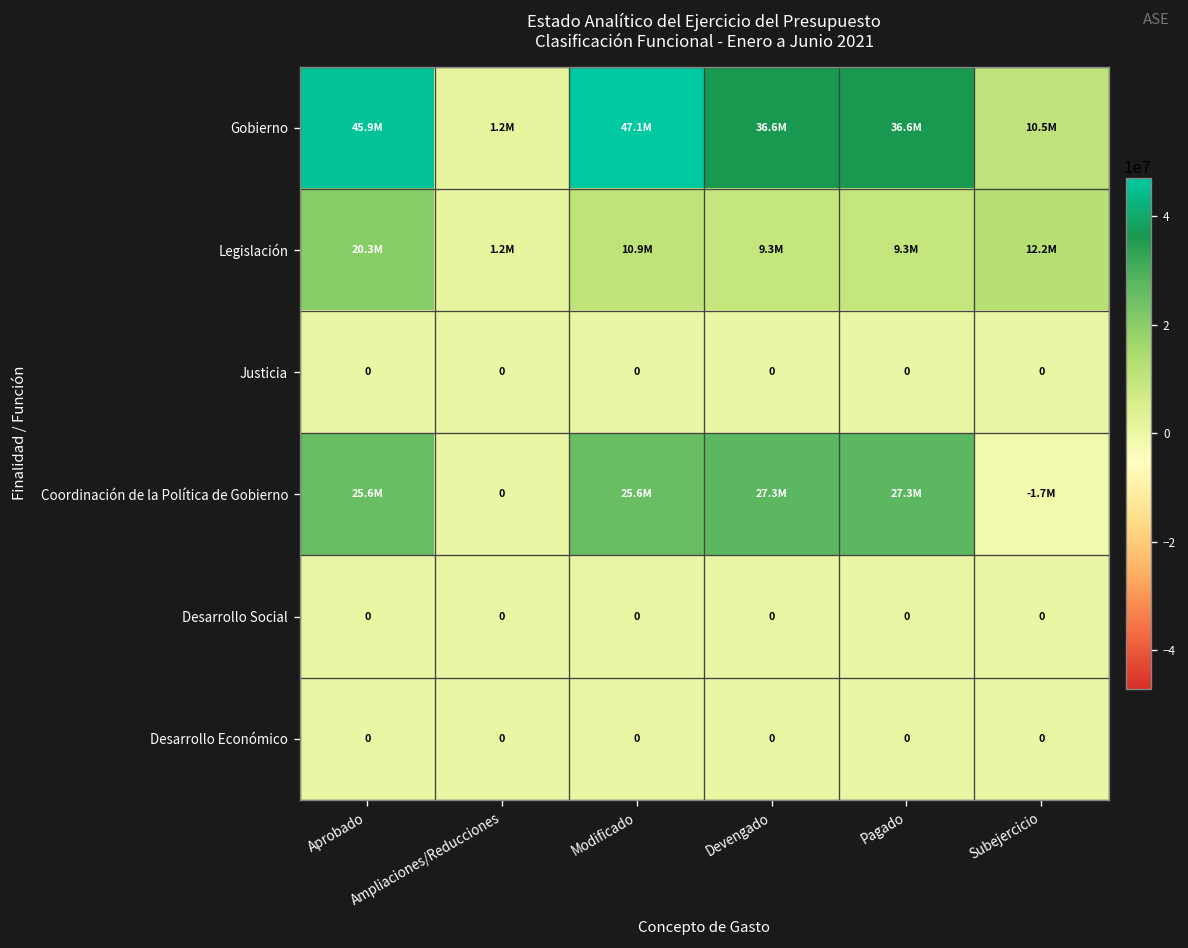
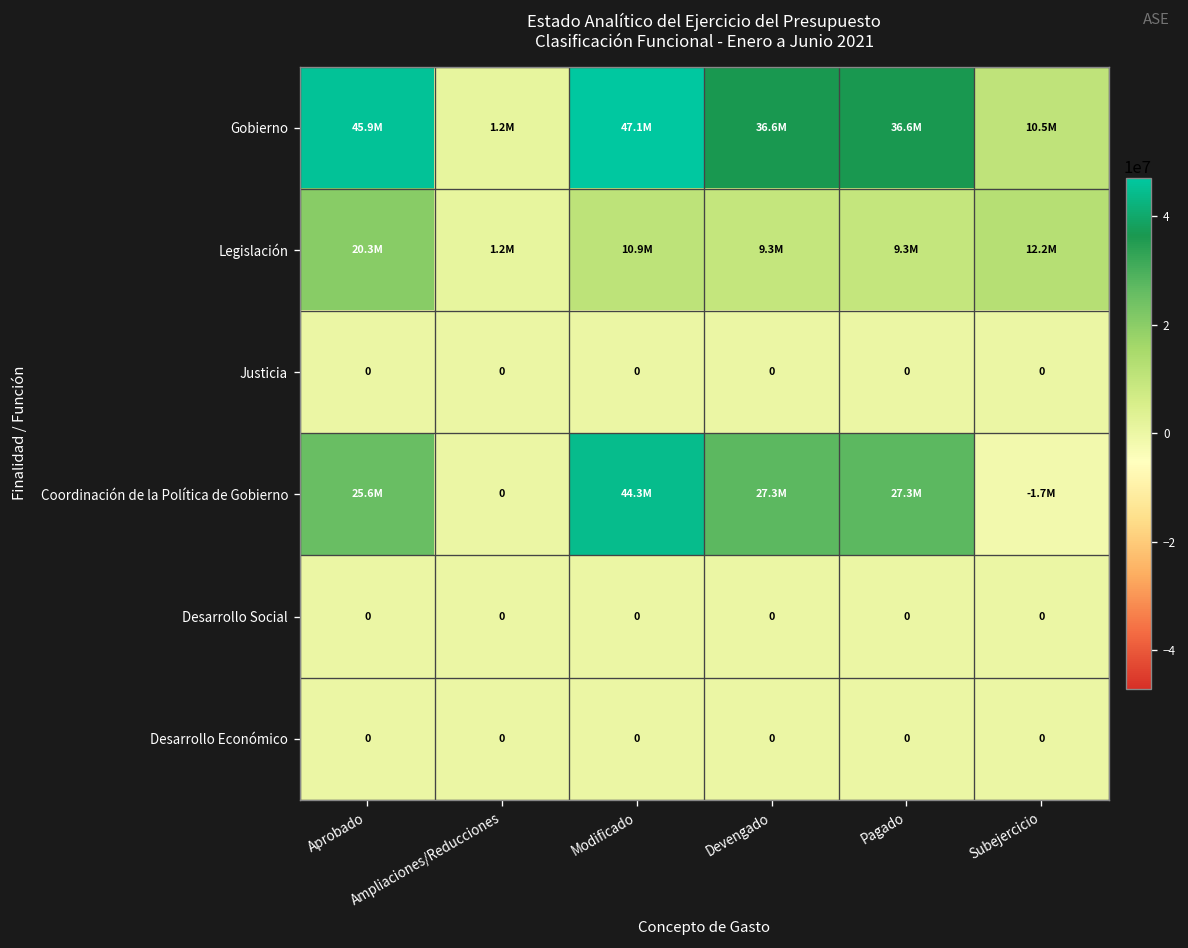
  {
    "Gobierno": {
      "Aprobado": "45.9M",
      "Ampliaciones/Reducciones": "1.2M",
      "Modificado": "47.1M",
      "Devengado": "36.6M",
      "Pagado": "36.6M",
      "Subejercicio": "10.5M"
    },
    "Legislación": {
      "Aprobado": "20.3M",
      "Ampliaciones/Reducciones": "1.2M",
      "Modificado": "10.9M",
      "Devengado": "9.3M",
      "Pagado": "9.3M",
      "Subejercicio": "12.2M"
    },
    "Justicia": {
      "Aprobado": "0",
      "Ampliaciones/Reducciones": "0",
      "Modificado": "0",
      "Devengado": "0",
      "Pagado": "0",
      "Subejercicio": "0"
    },
    "Coordinación de la Política de Gobierno": {
      "Aprobado": "25.6M",
      "Ampliaciones/Reducciones": "0",
-     "Modificado": "25.6M",
+     "Modificado": "44.3M",
      "Devengado": "27.3M",
      "Pagado": "27.3M",
      "Subejercicio": "-1.7M"
    },
    "Desarrollo Social": {
      "Aprobado": "0",
      "Ampliaciones/Reducciones": "0",
      "Modificado": "0",
      "Devengado": "0",
      "Pagado": "0",
      "Subejercicio": "0"
    },
    "Desarrollo Económico": {
      "Aprobado": "0",
      "Ampliaciones/Reducciones": "0",
      "Modificado": "0",
      "Devengado": "0",
      "Pagado": "0",
      "Subejercicio": "0"
    }
  }
